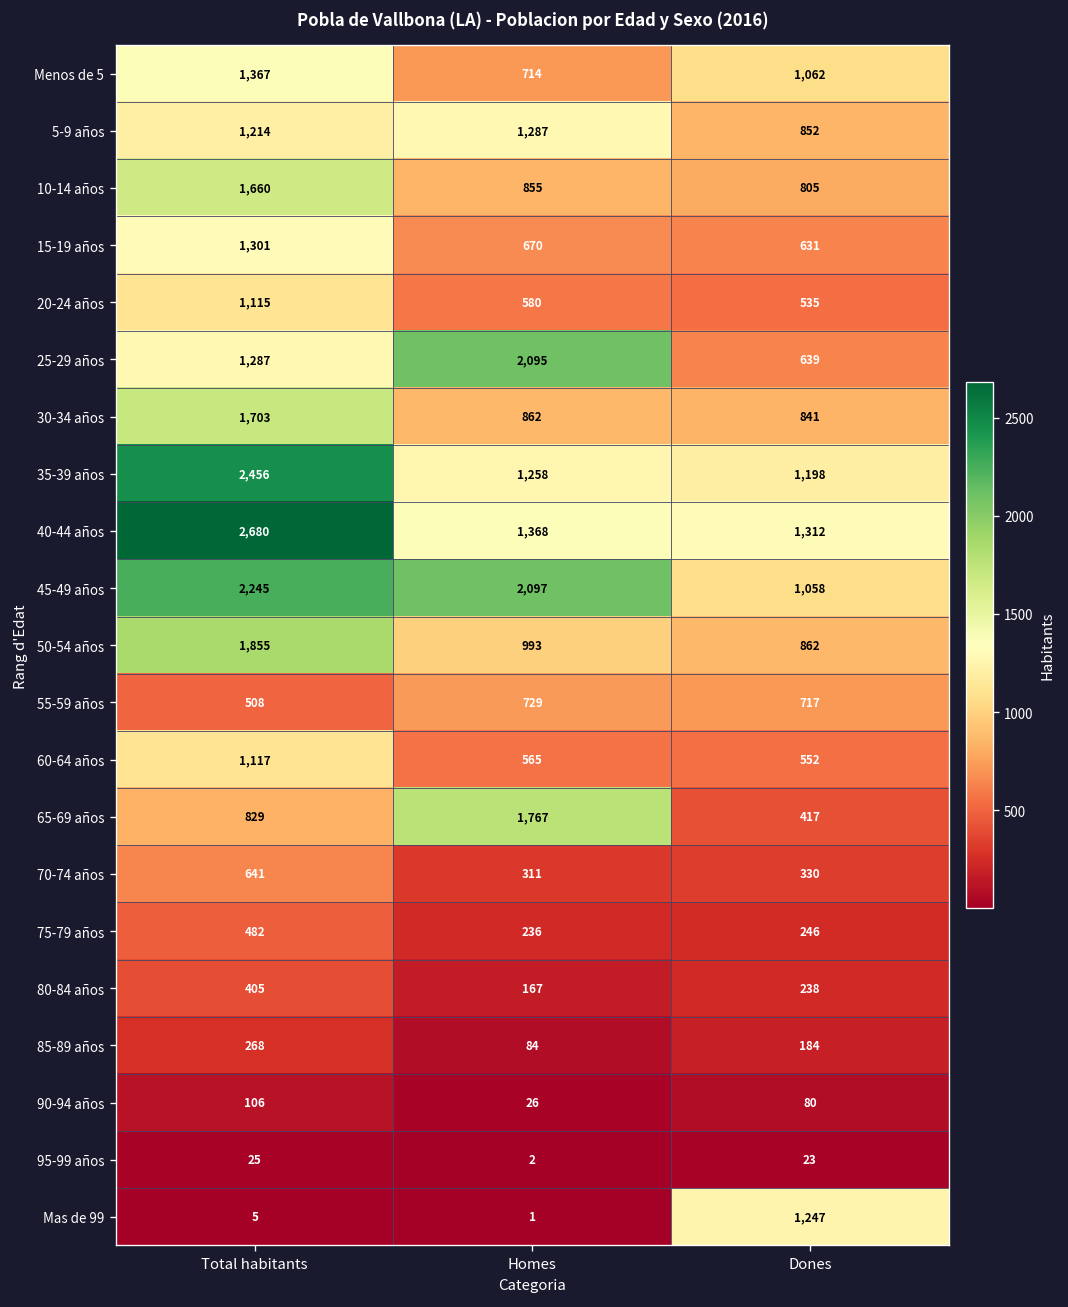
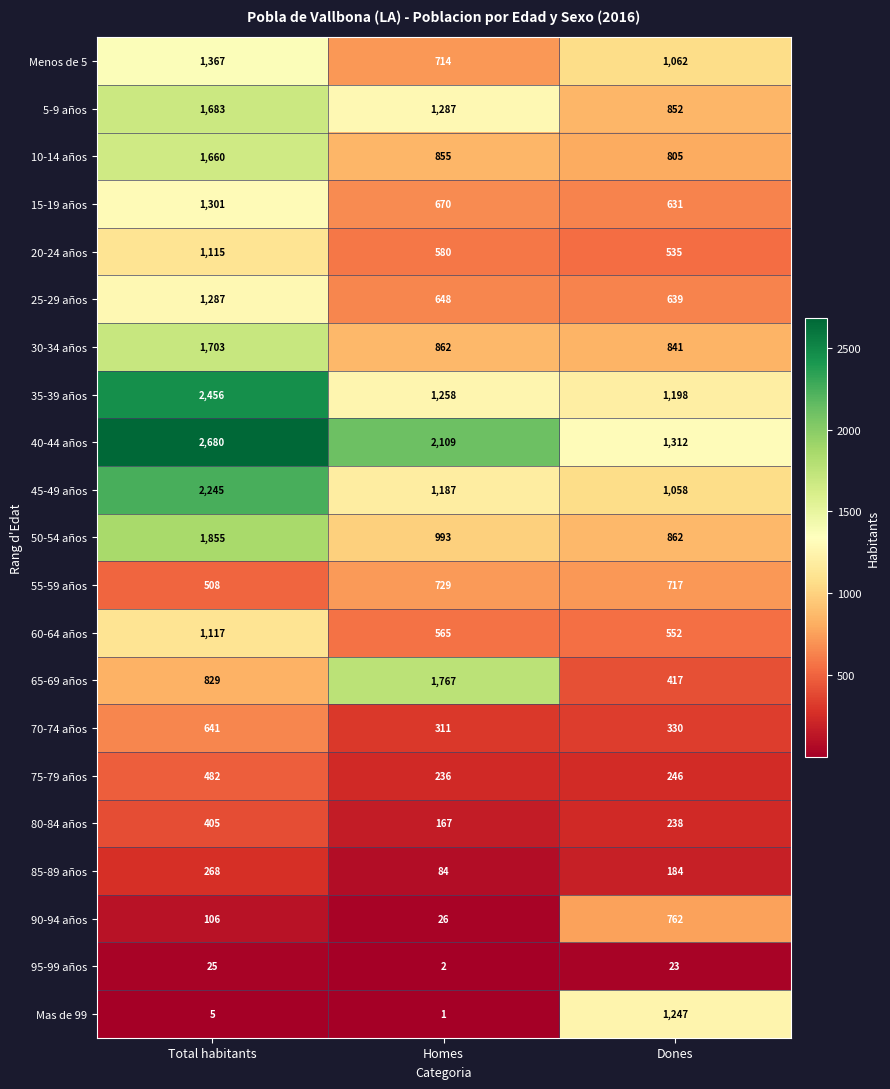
  {
    "Menos de 5": {
      "Total habitants": "1,367",
      "Homes": "714",
      "Dones": "1,062"
    },
    "5-9 años": {
-     "Total habitants": "1,214",
+     "Total habitants": "1,683",
      "Homes": "1,287",
      "Dones": "852"
    },
    "10-14 años": {
      "Total habitants": "1,660",
      "Homes": "855",
      "Dones": "805"
    },
    "15-19 años": {
      "Total habitants": "1,301",
      "Homes": "670",
      "Dones": "631"
    },
    "20-24 años": {
      "Total habitants": "1,115",
      "Homes": "580",
      "Dones": "535"
    },
    "25-29 años": {
      "Total habitants": "1,287",
-     "Homes": "2,095",
+     "Homes": "648",
      "Dones": "639"
    },
    "30-34 años": {
      "Total habitants": "1,703",
      "Homes": "862",
      "Dones": "841"
    },
    "35-39 años": {
      "Total habitants": "2,456",
      "Homes": "1,258",
      "Dones": "1,198"
    },
    "40-44 años": {
      "Total habitants": "2,680",
-     "Homes": "1,368",
+     "Homes": "2,109",
      "Dones": "1,312"
    },
    "45-49 años": {
      "Total habitants": "2,245",
-     "Homes": "2,097",
+     "Homes": "1,187",
      "Dones": "1,058"
    },
    "50-54 años": {
      "Total habitants": "1,855",
      "Homes": "993",
      "Dones": "862"
    },
    "55-59 años": {
      "Total habitants": "508",
      "Homes": "729",
      "Dones": "717"
    },
    "60-64 años": {
      "Total habitants": "1,117",
      "Homes": "565",
      "Dones": "552"
    },
    "65-69 años": {
      "Total habitants": "829",
      "Homes": "1,767",
      "Dones": "417"
    },
    "70-74 años": {
      "Total habitants": "641",
      "Homes": "311",
      "Dones": "330"
    },
    "75-79 años": {
      "Total habitants": "482",
      "Homes": "236",
      "Dones": "246"
    },
    "80-84 años": {
      "Total habitants": "405",
      "Homes": "167",
      "Dones": "238"
    },
    "85-89 años": {
      "Total habitants": "268",
      "Homes": "84",
      "Dones": "184"
    },
    "90-94 años": {
      "Total habitants": "106",
      "Homes": "26",
-     "Dones": "80"
+     "Dones": "762"
    },
    "95-99 años": {
      "Total habitants": "25",
      "Homes": "2",
      "Dones": "23"
    },
    "Mas de 99": {
      "Total habitants": "5",
      "Homes": "1",
      "Dones": "1,247"
    }
  }
